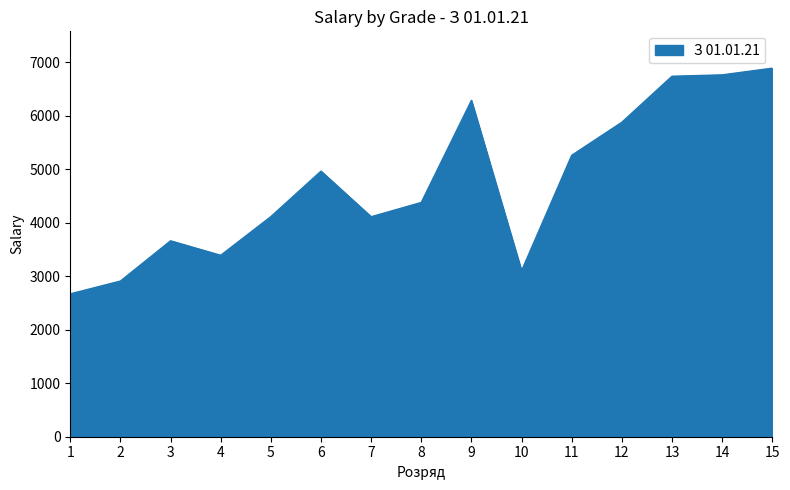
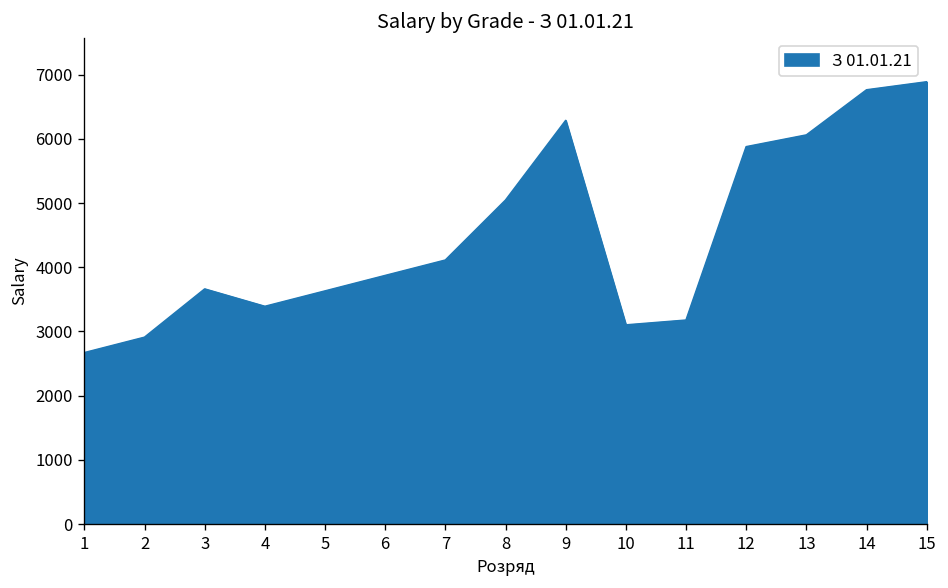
  {
    "1": 2700,
    "2": 2900,
    "3": 3700,
    "4": 3400,
-   "5": 4100,
-   "6": 5000,
+   "5": 3600,
+   "6": 3900,
    "7": 4100,
-   "8": 4400,
+   "8": 5000,
    "9": 6300,
    "10": 3100,
-   "11": 5300,
+   "11": 3200,
    "12": 5900,
-   "13": 6700,
+   "13": 6100,
    "14": 6800,
    "15": 6900
  }
